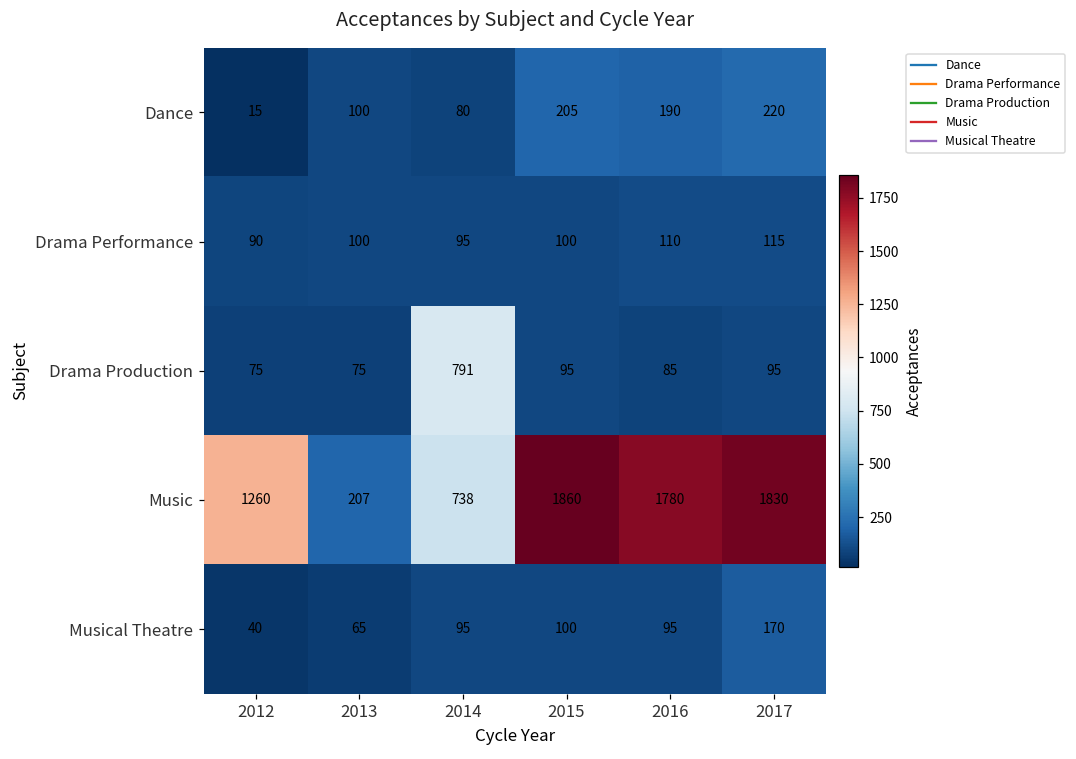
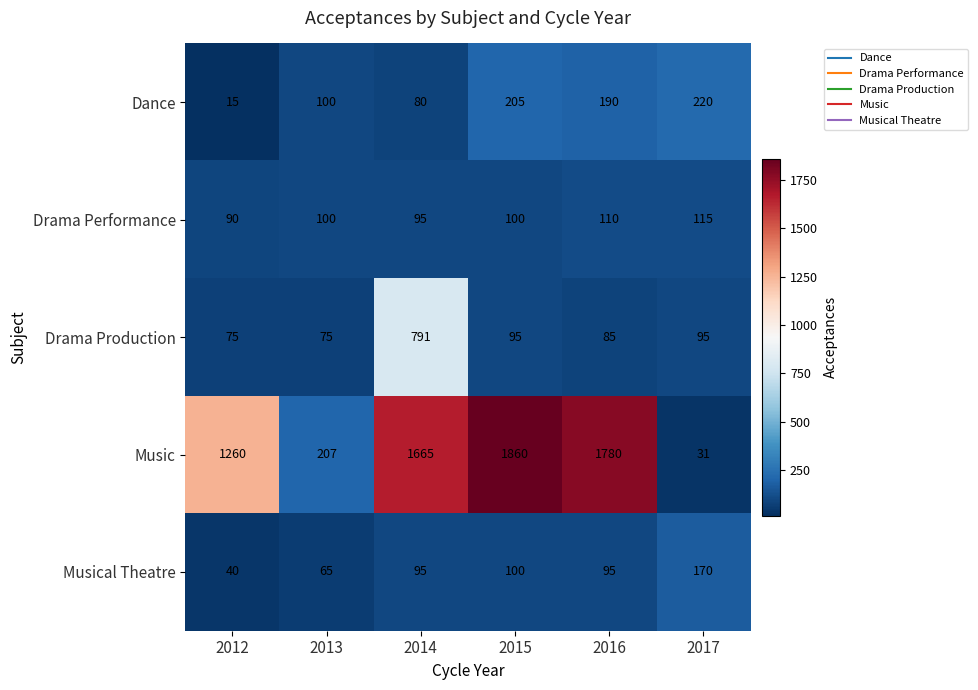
  {
    "Dance": {
      "2012": 15,
      "2013": 100,
      "2014": 80,
      "2015": 205,
      "2016": 190,
      "2017": 220
    },
    "Drama Performance": {
      "2012": 90,
      "2013": 100,
      "2014": 95,
      "2015": 100,
      "2016": 110,
      "2017": 115
    },
    "Drama Production": {
      "2012": 75,
      "2013": 75,
      "2014": 791,
      "2015": 95,
      "2016": 85,
      "2017": 95
    },
    "Music": {
      "2012": 1260,
      "2013": 207,
-     "2014": 738,
+     "2014": 1665,
      "2015": 1860,
      "2016": 1780,
-     "2017": 1830
+     "2017": 31
    },
    "Musical Theatre": {
      "2012": 40,
      "2013": 65,
      "2014": 95,
      "2015": 100,
      "2016": 95,
      "2017": 170
    }
  }
